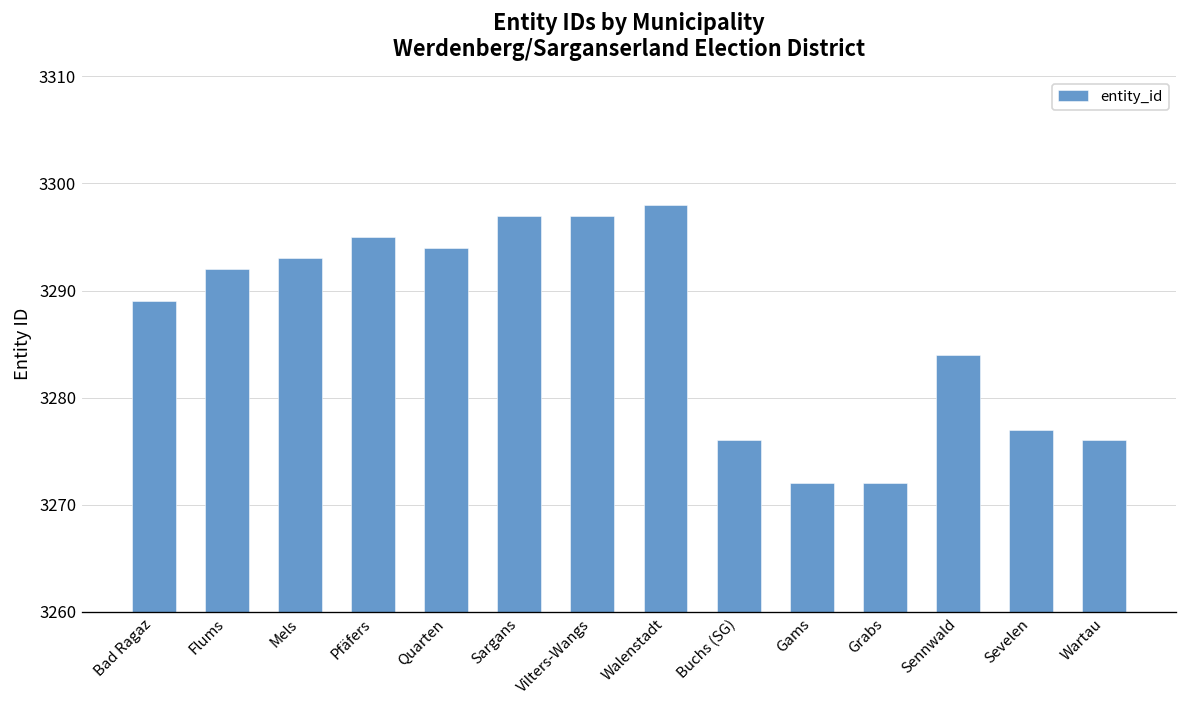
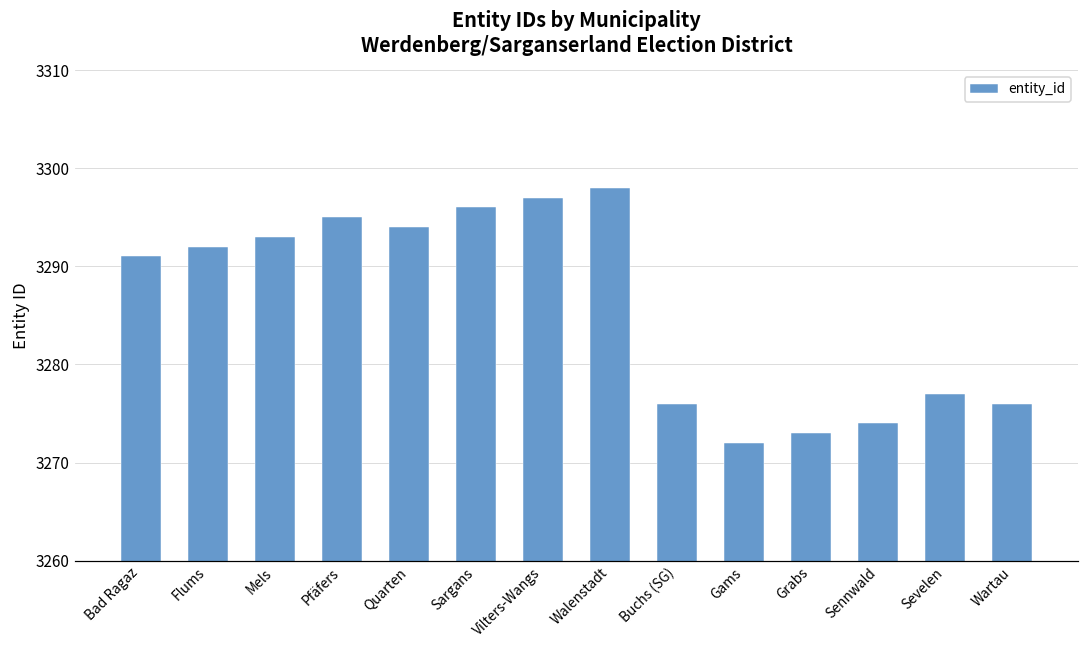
  {
-   "Bad Ragaz": 3289,
+   "Bad Ragaz": 3291,
    "Flums": 3292,
    "Mels": 3293,
    "Pfäfers": 3295,
    "Quarten": 3294,
-   "Sargans": 3297,
+   "Sargans": 3296,
    "Vilters-Wangs": 3297,
    "Walenstadt": 3298,
    "Buchs (SG)": 3276,
    "Gams": 3272,
-   "Grabs": 3272,
-   "Sennwald": 3284,
+   "Grabs": 3273,
+   "Sennwald": 3274,
    "Sevelen": 3277,
    "Wartau": 3276
  }
